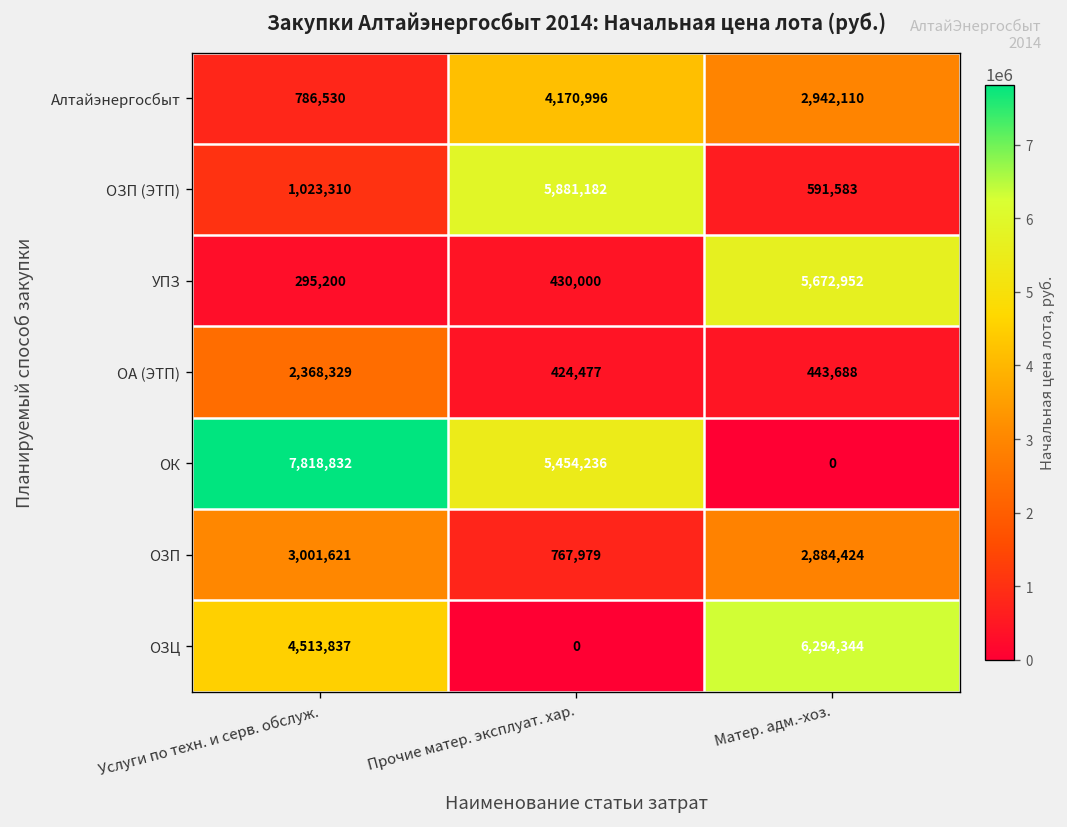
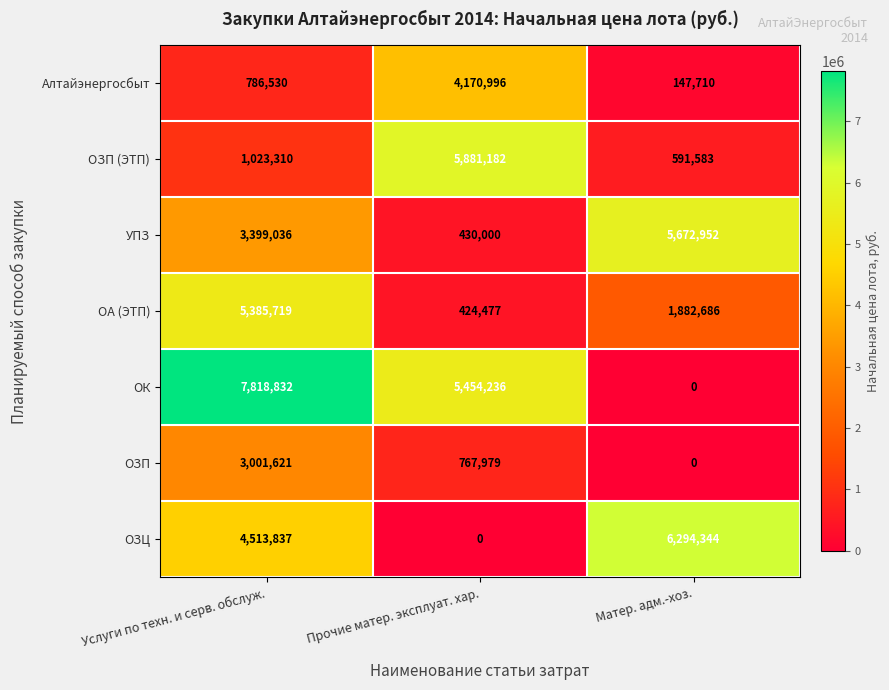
  {
    "Алтайэнергосбыт": {
      "Услуги по техн. и серв. обслуж.": "786,530",
      "Прочие матер. эксплуат. хар.": "4,170,996",
-     "Матер. адм.-хоз.": "2,942,110"
+     "Матер. адм.-хоз.": "147,710"
    },
    "ОЗП (ЭТП)": {
      "Услуги по техн. и серв. обслуж.": "1,023,310",
      "Прочие матер. эксплуат. хар.": "5,881,182",
      "Матер. адм.-хоз.": "591,583"
    },
    "УПЗ": {
-     "Услуги по техн. и серв. обслуж.": "295,200",
+     "Услуги по техн. и серв. обслуж.": "3,399,036",
      "Прочие матер. эксплуат. хар.": "430,000",
      "Матер. адм.-хоз.": "5,672,952"
    },
    "ОА (ЭТП)": {
-     "Услуги по техн. и серв. обслуж.": "2,368,329",
+     "Услуги по техн. и серв. обслуж.": "5,385,719",
      "Прочие матер. эксплуат. хар.": "424,477",
-     "Матер. адм.-хоз.": "443,688"
+     "Матер. адм.-хоз.": "1,882,686"
    },
    "ОК": {
      "Услуги по техн. и серв. обслуж.": "7,818,832",
      "Прочие матер. эксплуат. хар.": "5,454,236",
      "Матер. адм.-хоз.": "0"
    },
    "ОЗП": {
      "Услуги по техн. и серв. обслуж.": "3,001,621",
      "Прочие матер. эксплуат. хар.": "767,979",
-     "Матер. адм.-хоз.": "2,884,424"
+     "Матер. адм.-хоз.": "0"
    },
    "ОЗЦ": {
      "Услуги по техн. и серв. обслуж.": "4,513,837",
      "Прочие матер. эксплуат. хар.": "0",
      "Матер. адм.-хоз.": "6,294,344"
    }
  }
